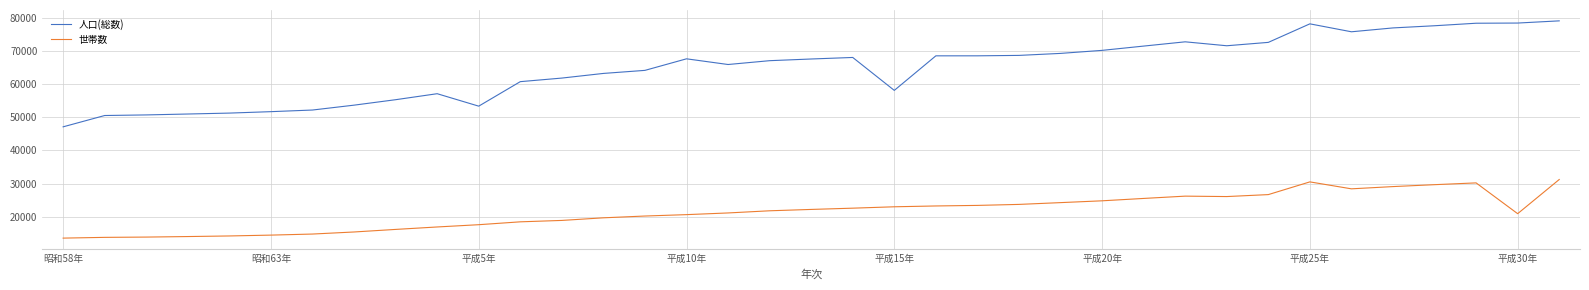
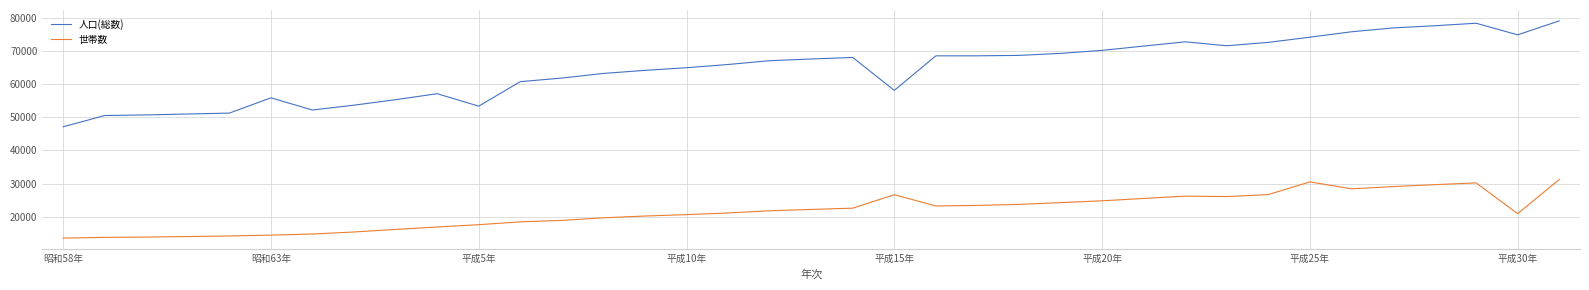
  {
    "人口(総数)": {
      "昭和58年": 47000,
-     "昭和63年": 52000,
+     "昭和63年": 56000,
      "平成5年": 53000,
-     "平成10年": 68000,
+     "平成10年": 65000,
      "平成15年": 58000,
      "平成20年": 70000,
-     "平成25年": 78000,
-     "平成30年": 78000
+     "平成25年": 74000,
+     "平成30年": 75000
    },
    "世帯数": {
      "昭和58年": 14000,
      "昭和63年": 14000,
      "平成5年": 18000,
      "平成10年": 21000,
-     "平成15年": 23000,
+     "平成15年": 27000,
      "平成20年": 25000,
      "平成25年": 30000,
      "平成30年": 21000
    }
  }
